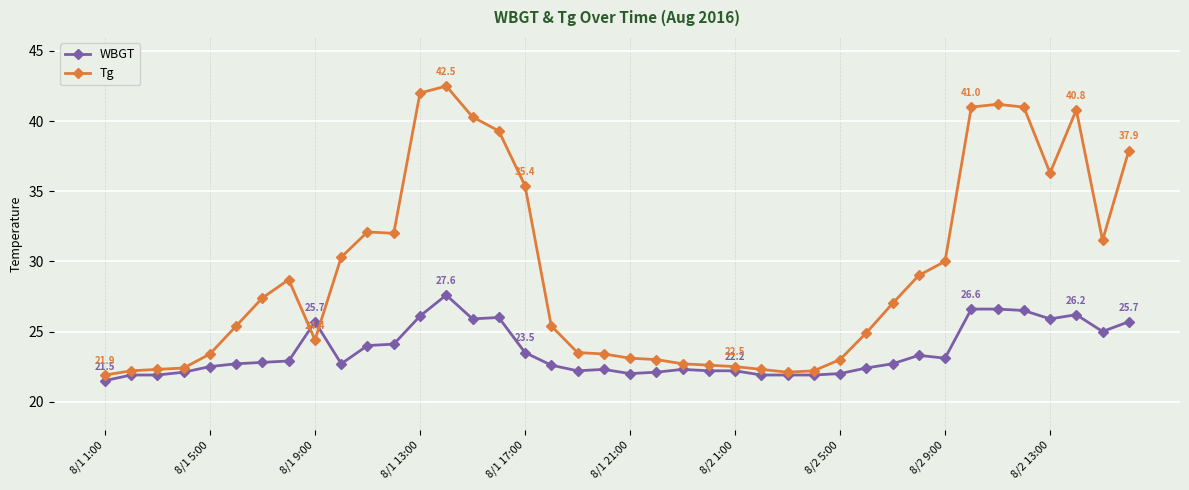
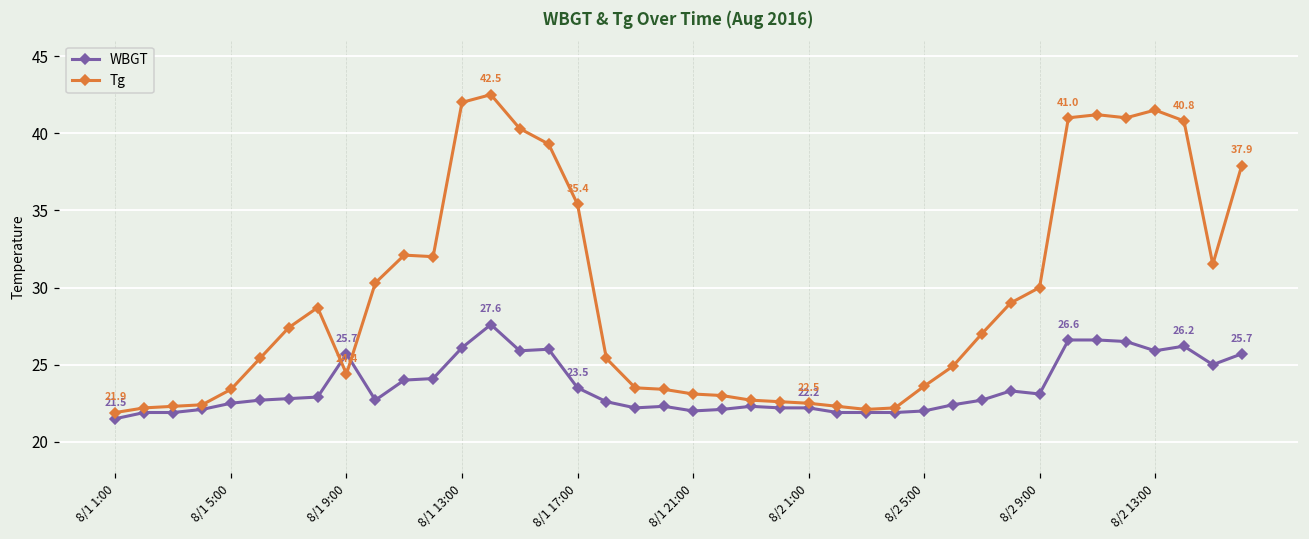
  {
    "WBGT": {
      "8/1 9:00": 25.7,
      "8/1 17:00": 23.5
    },
    "Tg": {
      "8/1 5:00": 23.4,
      "8/1 13:00": 42.0,
      "8/1 21:00": 23.1,
-     "8/2 5:00": 23.0,
+     "8/2 5:00": 23.6,
      "8/2 9:00": 30.0,
-     "8/2 13:00": 36.3
+     "8/2 13:00": 41.5
    }
  }
